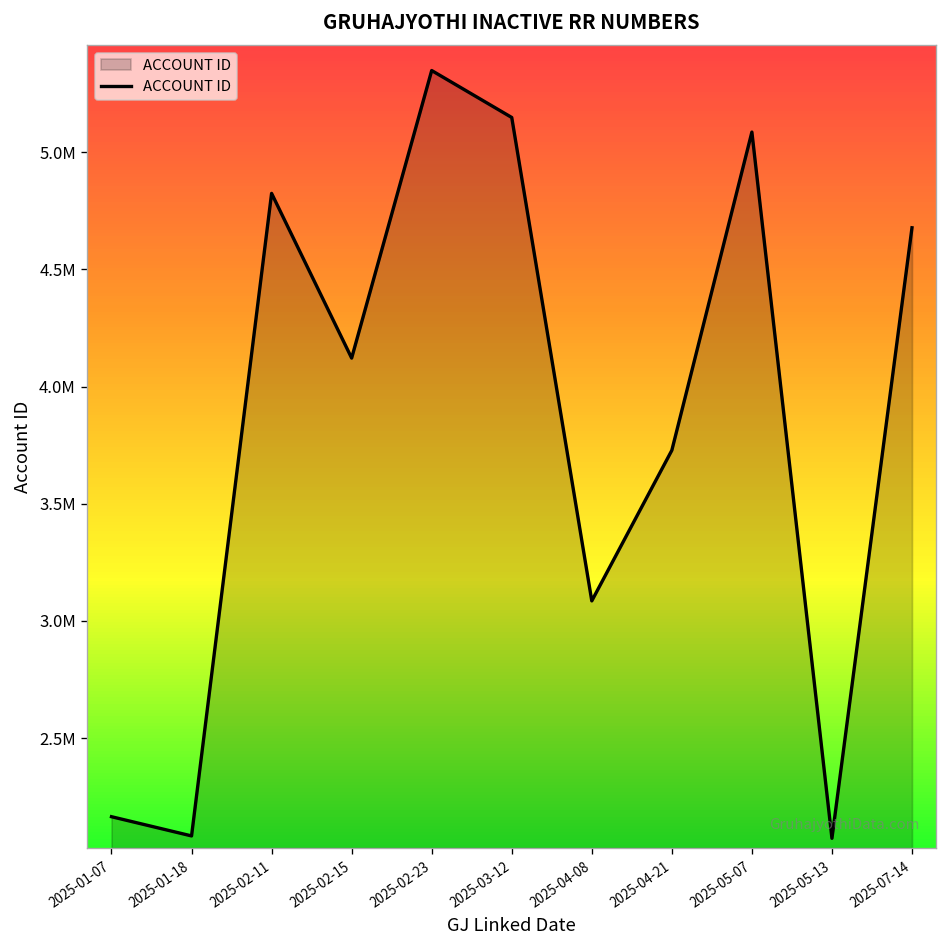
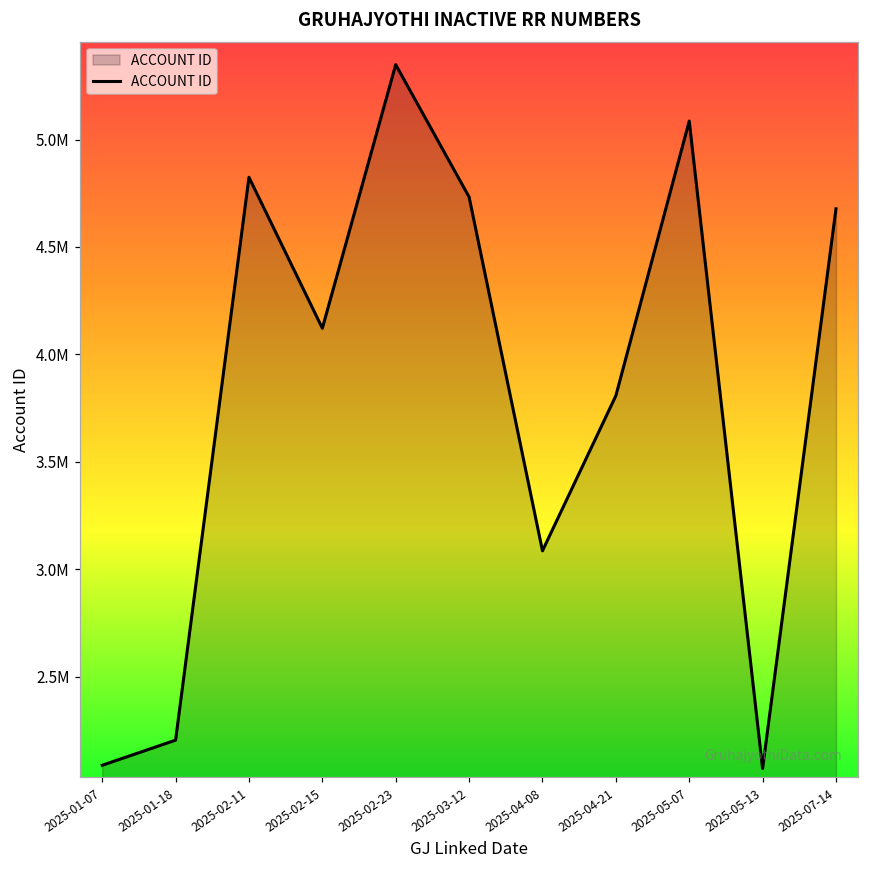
  {
-   "2025-01-07": 2160000,
-   "2025-01-18": 2080000,
+   "2025-01-07": 2090000,
+   "2025-01-18": 2200000,
    "2025-02-11": 4820000,
    "2025-02-15": 4120000,
    "2025-02-23": 5350000,
-   "2025-03-12": 5150000,
+   "2025-03-12": 4730000,
    "2025-04-08": 3090000,
-   "2025-04-21": 3730000,
+   "2025-04-21": 3810000,
    "2025-05-07": 5090000,
    "2025-05-13": 2070000,
    "2025-07-14": 4680000
  }
